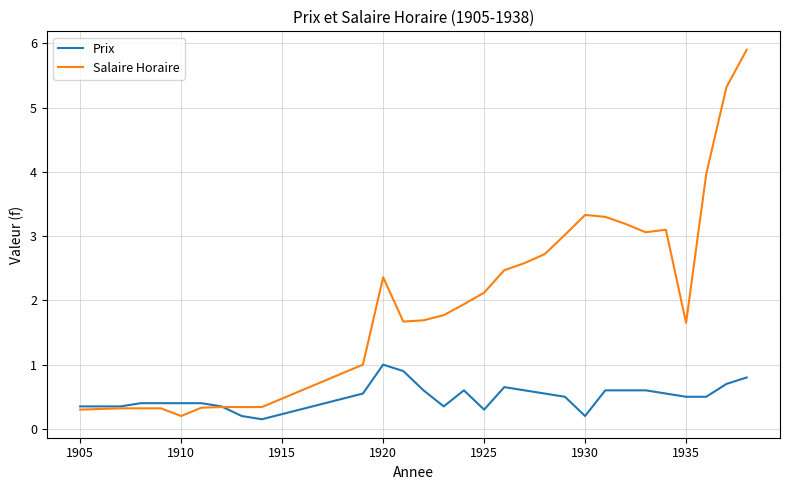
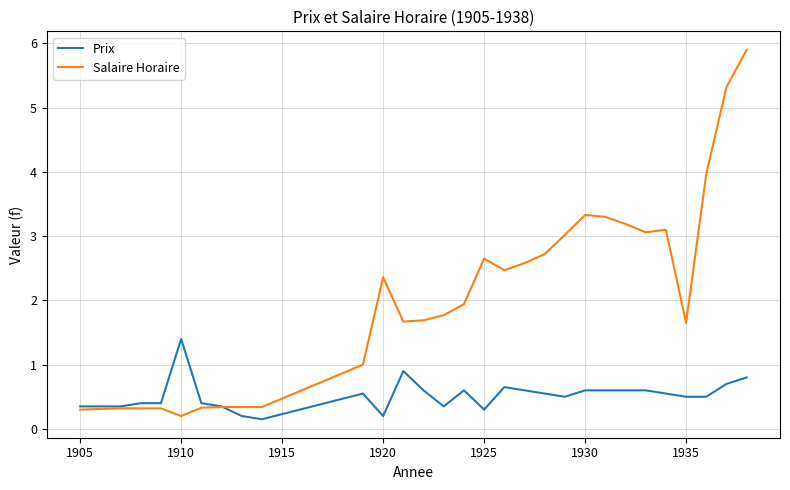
  {
    "Prix": {
      "1905": 0.4,
-     "1910": 0.4,
-     "1920": 1.0,
+     "1910": 1.4,
+     "1920": 0.2,
      "1925": 0.3,
-     "1930": 0.2,
+     "1930": 0.6,
      "1935": 0.5
    },
    "Salaire Horaire": {
      "1905": 0.3,
      "1910": 0.2,
      "1920": 2.4,
-     "1925": 2.1,
+     "1925": 2.7,
      "1930": 3.3,
      "1935": 1.7
    }
  }
